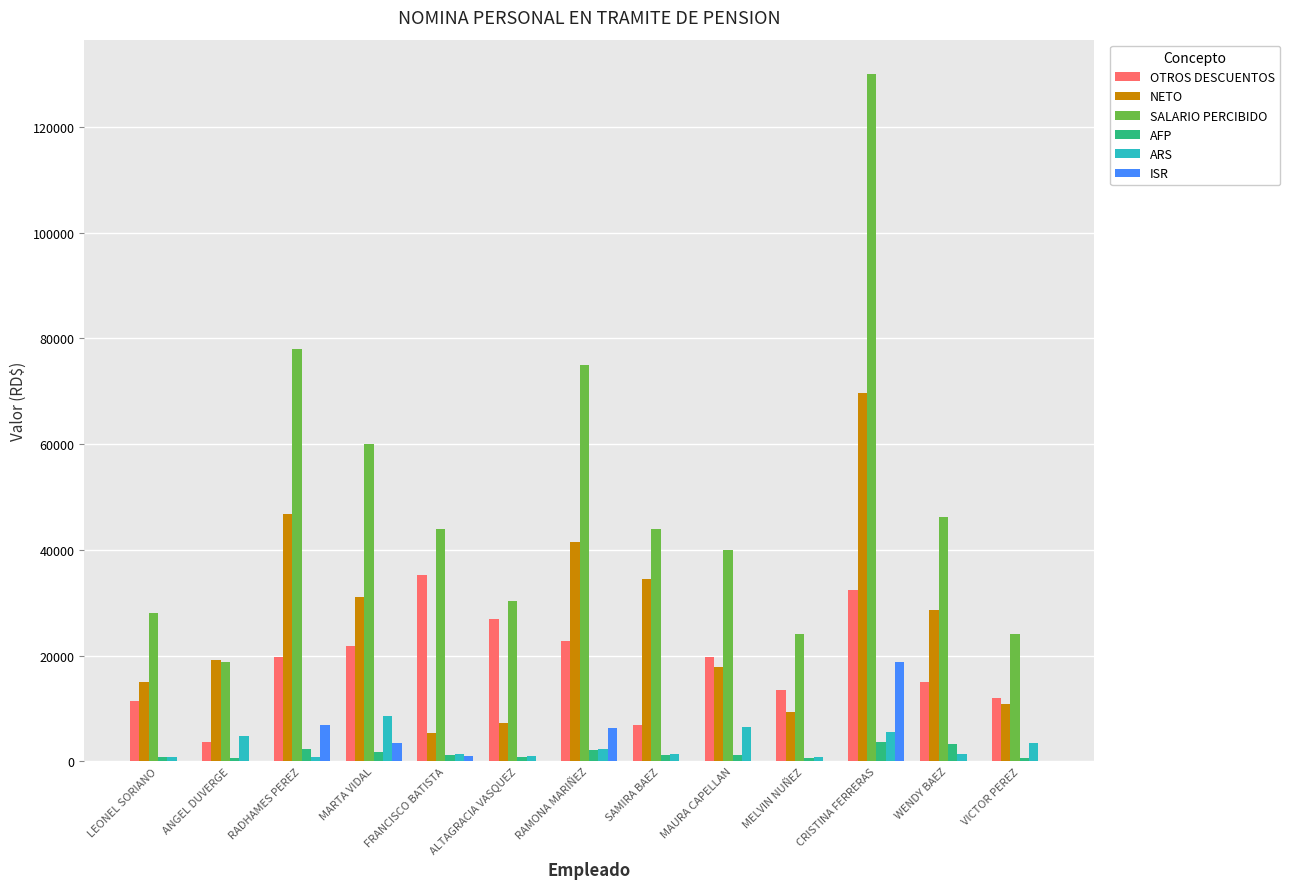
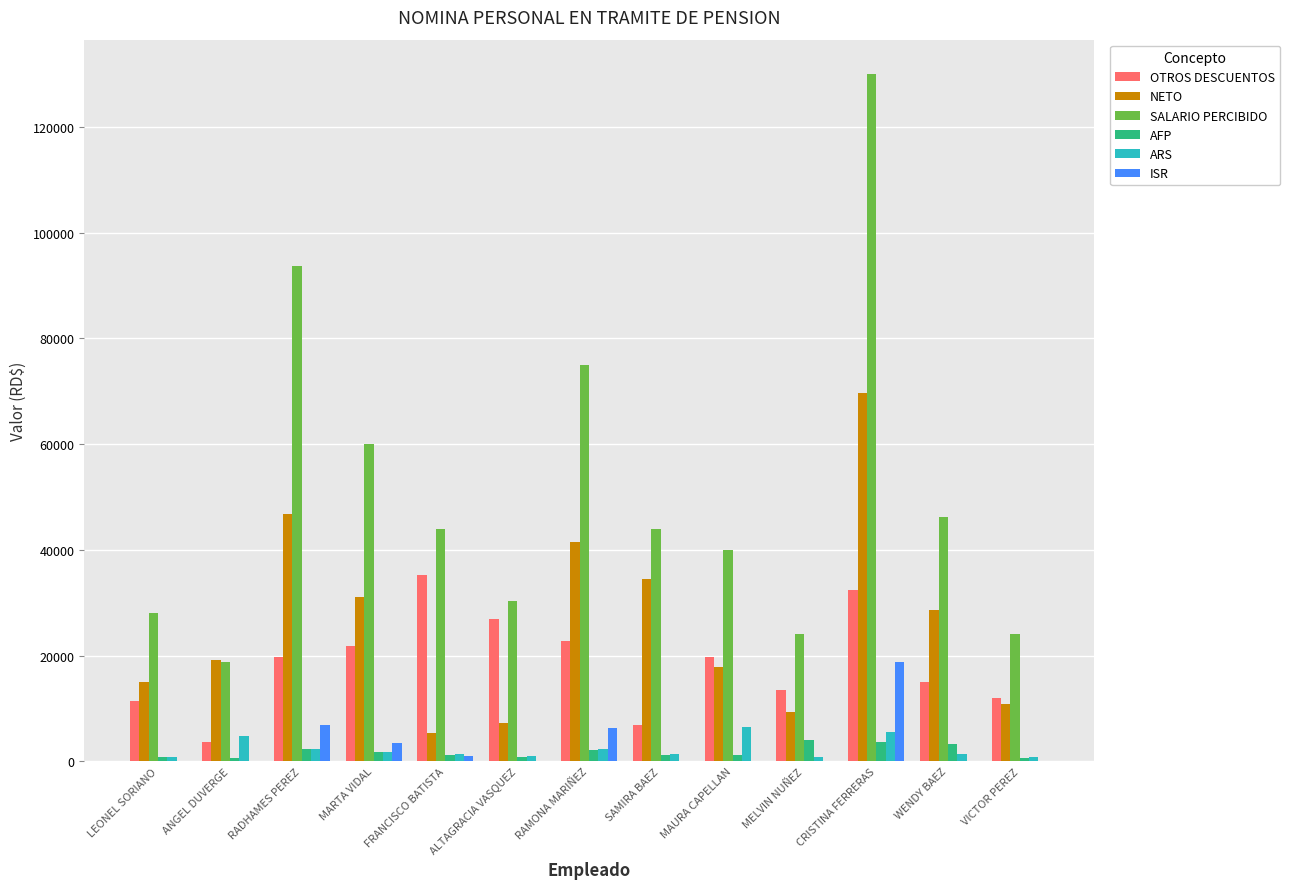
  {
    "OTROS DESCUENTOS": {
      "LEONEL SORIANO": 11000,
      "ANGEL DUVERGE": 4000,
      "RADHAMES PEREZ": 20000,
      "MARTA VIDAL": 22000,
      "FRANCISCO BATISTA": 35000,
      "ALTAGRACIA VASQUEZ": 27000,
      "RAMONA MARIÑEZ": 23000,
      "SAMIRA BAEZ": 7000,
      "MAURA CAPELLAN": 20000,
      "MELVIN NUÑEZ": 13000,
      "CRISTINA FERRERAS": 32000,
      "WENDY BAEZ": 15000,
      "VICTOR PEREZ": 12000
    },
    "NETO": {
      "LEONEL SORIANO": 15000,
      "ANGEL DUVERGE": 19000,
      "RADHAMES PEREZ": 47000,
      "MARTA VIDAL": 31000,
      "FRANCISCO BATISTA": 5000,
      "ALTAGRACIA VASQUEZ": 7000,
      "RAMONA MARIÑEZ": 41000,
      "SAMIRA BAEZ": 35000,
      "MAURA CAPELLAN": 18000,
      "MELVIN NUÑEZ": 9000,
      "CRISTINA FERRERAS": 70000,
      "WENDY BAEZ": 29000,
      "VICTOR PEREZ": 11000
    },
    "SALARIO PERCIBIDO": {
      "LEONEL SORIANO": 28000,
      "ANGEL DUVERGE": 19000,
-     "RADHAMES PEREZ": 78000,
+     "RADHAMES PEREZ": 94000,
      "MARTA VIDAL": 60000,
      "FRANCISCO BATISTA": 44000,
      "ALTAGRACIA VASQUEZ": 30000,
      "RAMONA MARIÑEZ": 75000,
      "SAMIRA BAEZ": 44000,
      "MAURA CAPELLAN": 40000,
      "MELVIN NUÑEZ": 24000,
      "CRISTINA FERRERAS": 130000,
      "WENDY BAEZ": 46000,
      "VICTOR PEREZ": 24000
    },
    "AFP": {
      "LEONEL SORIANO": 1000,
      "ANGEL DUVERGE": 1000,
      "RADHAMES PEREZ": 2000,
      "MARTA VIDAL": 2000,
      "FRANCISCO BATISTA": 1000,
      "ALTAGRACIA VASQUEZ": 1000,
      "RAMONA MARIÑEZ": 2000,
      "SAMIRA BAEZ": 1000,
      "MAURA CAPELLAN": 1000,
-     "MELVIN NUÑEZ": 1000,
+     "MELVIN NUÑEZ": 4000,
      "CRISTINA FERRERAS": 4000,
      "WENDY BAEZ": 3000,
      "VICTOR PEREZ": 1000
    },
    "ARS": {
      "LEONEL SORIANO": 1000,
      "ANGEL DUVERGE": 5000,
-     "RADHAMES PEREZ": 1000,
-     "MARTA VIDAL": 9000,
+     "RADHAMES PEREZ": 2000,
+     "MARTA VIDAL": 2000,
      "FRANCISCO BATISTA": 1000,
      "ALTAGRACIA VASQUEZ": 1000,
      "RAMONA MARIÑEZ": 2000,
      "SAMIRA BAEZ": 1000,
      "MAURA CAPELLAN": 6000,
      "MELVIN NUÑEZ": 1000,
      "CRISTINA FERRERAS": 6000,
      "WENDY BAEZ": 1000,
-     "VICTOR PEREZ": 3000
+     "VICTOR PEREZ": 1000
    },
    "ISR": {
      "LEONEL SORIANO": 0,
      "ANGEL DUVERGE": 0,
      "RADHAMES PEREZ": 7000,
      "MARTA VIDAL": 3000,
      "FRANCISCO BATISTA": 1000,
      "ALTAGRACIA VASQUEZ": 0,
      "RAMONA MARIÑEZ": 6000,
      "SAMIRA BAEZ": 0,
      "MAURA CAPELLAN": 0,
      "MELVIN NUÑEZ": 0,
      "CRISTINA FERRERAS": 19000,
      "WENDY BAEZ": 0,
      "VICTOR PEREZ": 0
    }
  }
